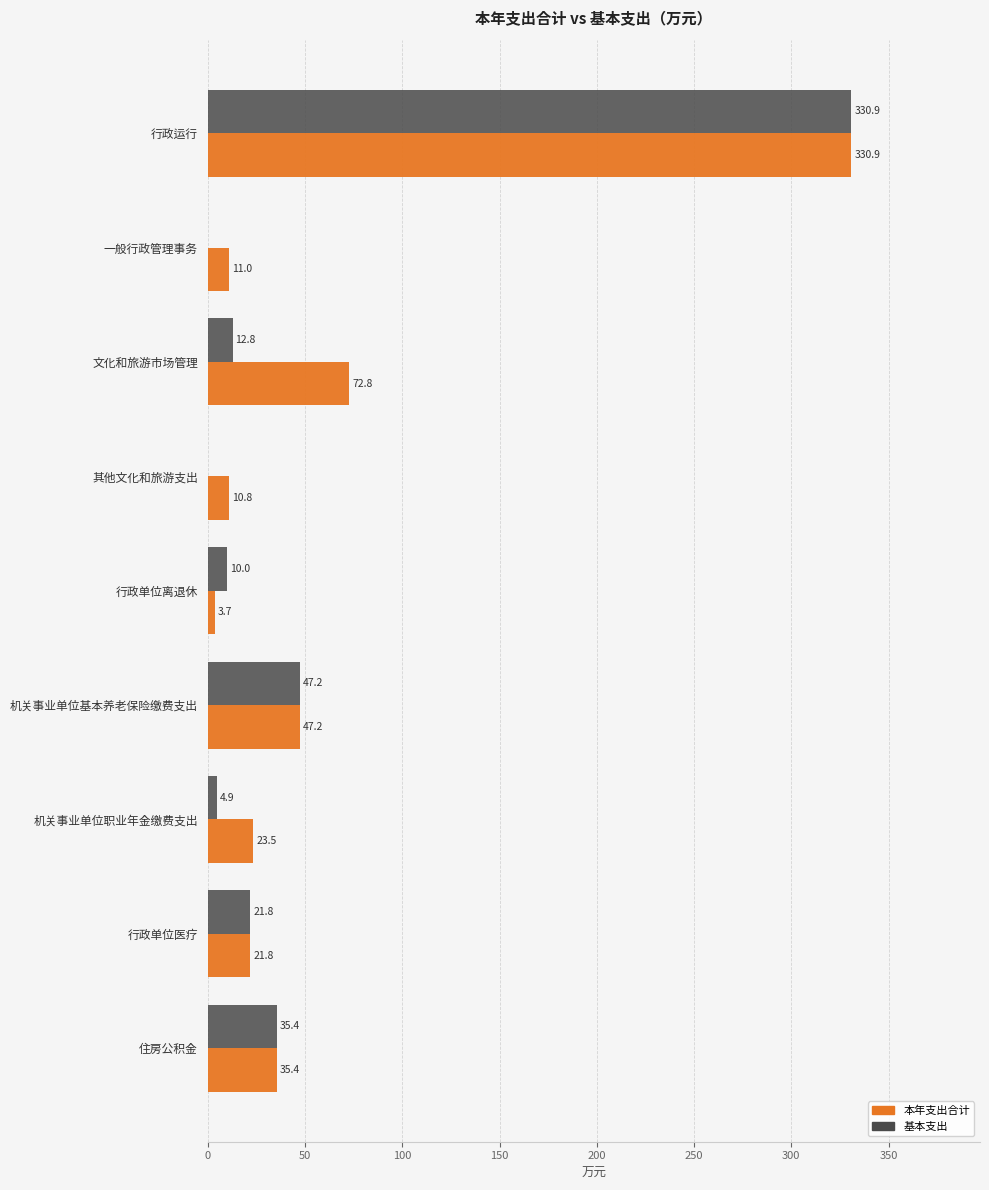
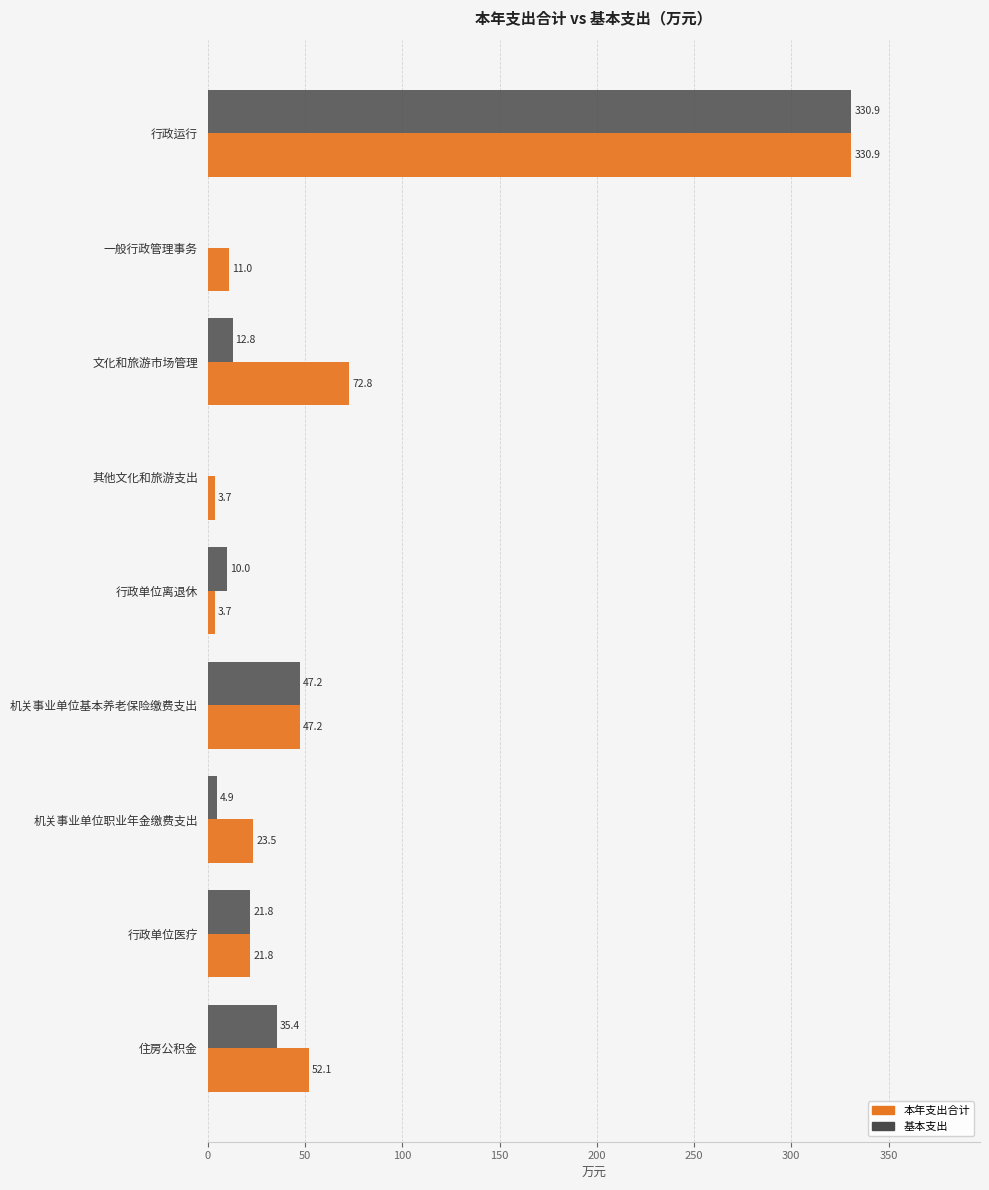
  {
    "本年支出合计": {
      "行政运行": 330.9,
      "一般行政管理事务": 11.0,
      "文化和旅游市场管理": 72.8,
-     "其他文化和旅游支出": 10.8,
+     "其他文化和旅游支出": 3.7,
      "行政单位离退休": 3.7,
      "机关事业单位基本养老保险缴费支出": 47.2,
      "机关事业单位职业年金缴费支出": 23.5,
      "行政单位医疗": 21.8,
-     "住房公积金": 35.4
+     "住房公积金": 52.1
    },
    "基本支出": {
      "行政运行": 330.9,
      "文化和旅游市场管理": 12.8,
      "行政单位离退休": 10.0,
      "机关事业单位基本养老保险缴费支出": 47.2,
      "机关事业单位职业年金缴费支出": 4.9,
      "行政单位医疗": 21.8,
      "住房公积金": 35.4
    }
  }
